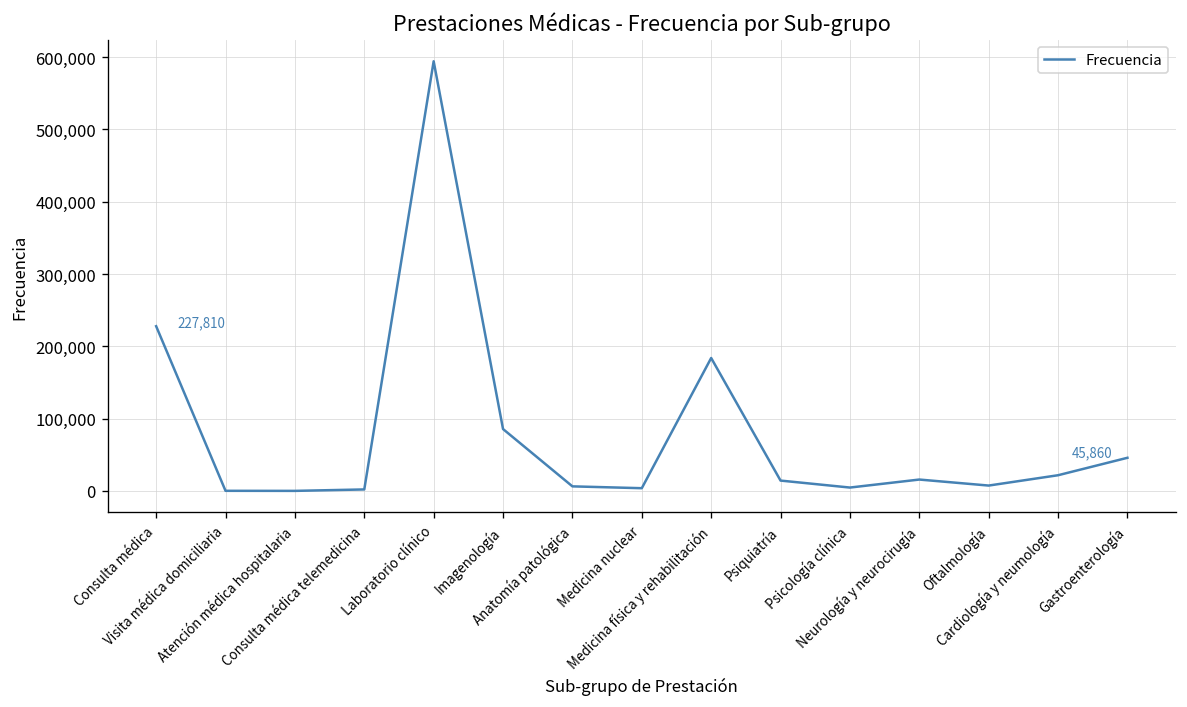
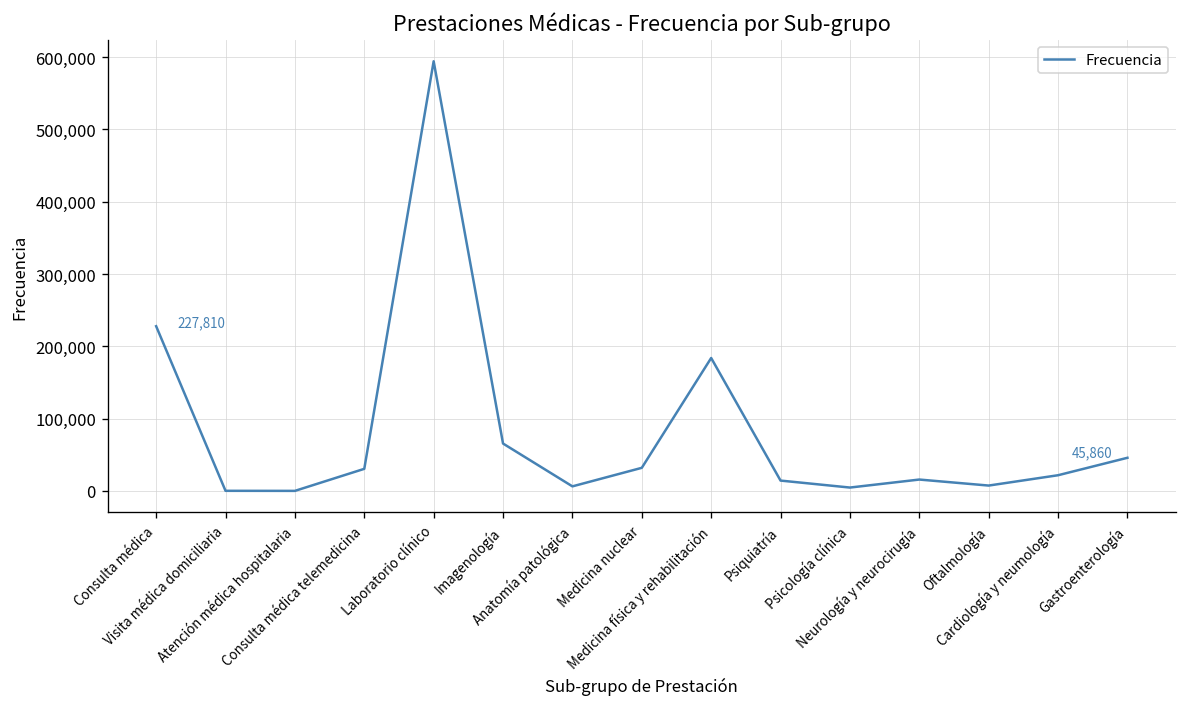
  {
    "Visita médica domiciliaria": "0",
    "Atención médica hospitalaria": "0",
-   "Consulta médica telemedicina": "0",
+   "Consulta médica telemedicina": "30,000",
    "Laboratorio clínico": "590,000",
-   "Imagenología": "90,000",
+   "Imagenología": "70,000",
    "Anatomía patológica": "10,000",
-   "Medicina nuclear": "0",
+   "Medicina nuclear": "30,000",
    "Medicina física y rehabilitación": "180,000",
    "Psiquiatría": "10,000",
    "Psicología clínica": "0",
    "Neurología y neurocirugía": "20,000",
    "Oftalmología": "10,000",
    "Cardiología y neumología": "20,000"
  }
